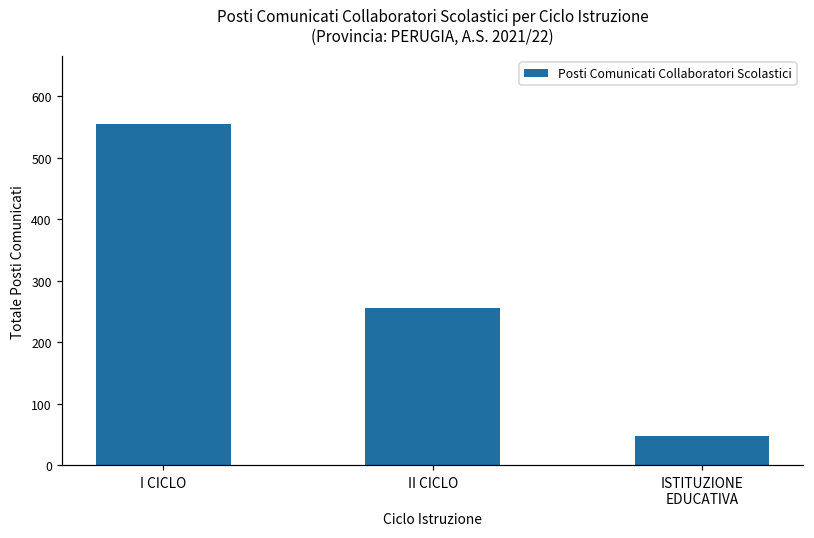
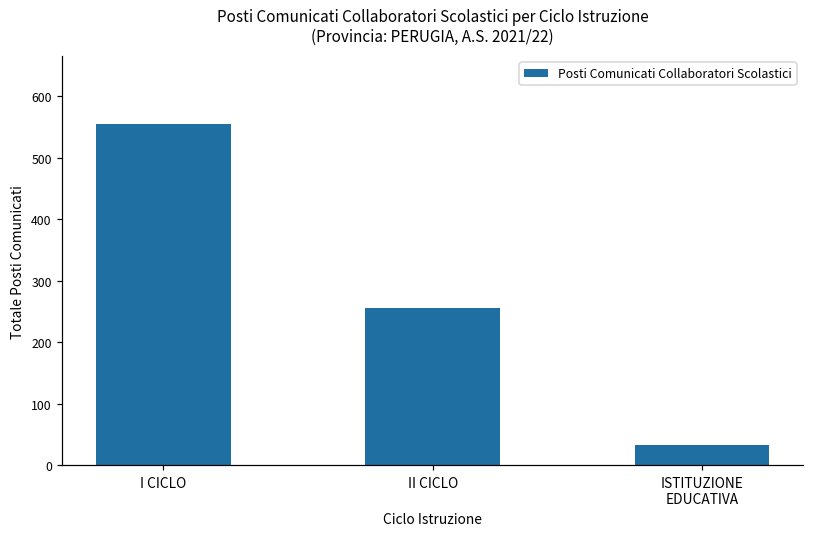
  {
    "I CICLO": 550,
    "II CICLO": 260,
-   "ISTITUZIONE EDUCATIVA": 50
+   "ISTITUZIONE EDUCATIVA": 30
  }
